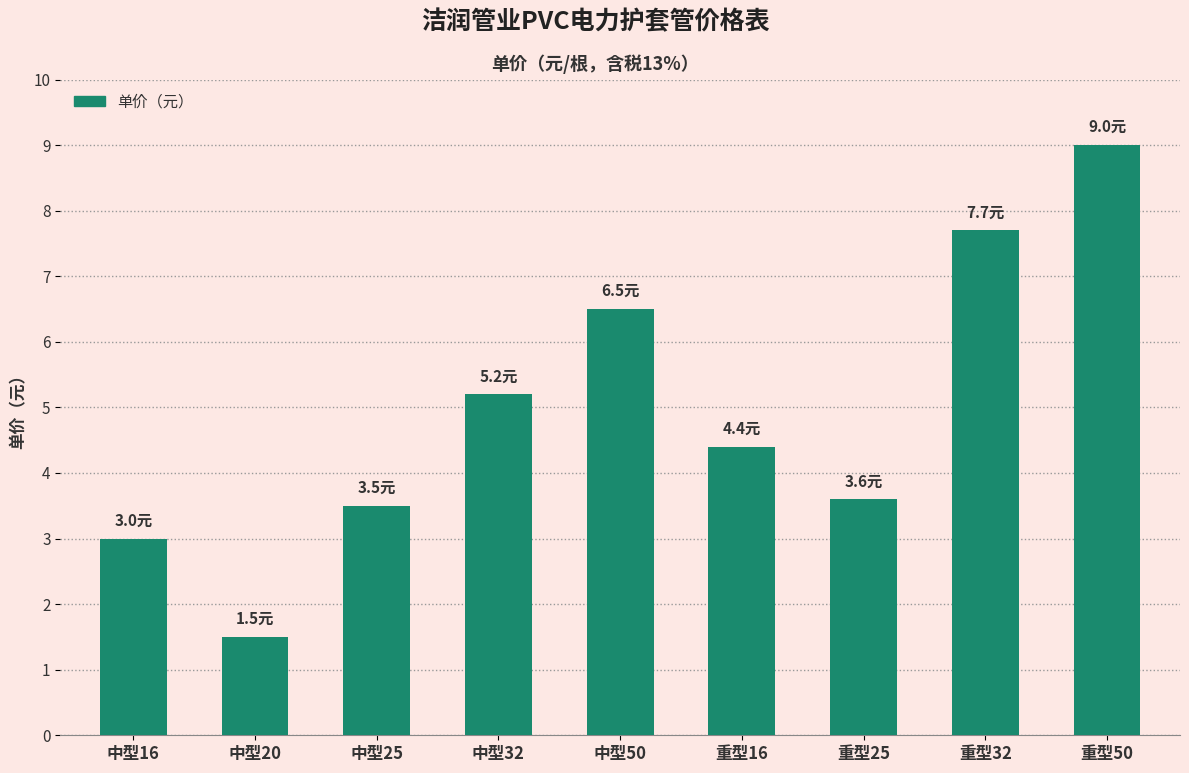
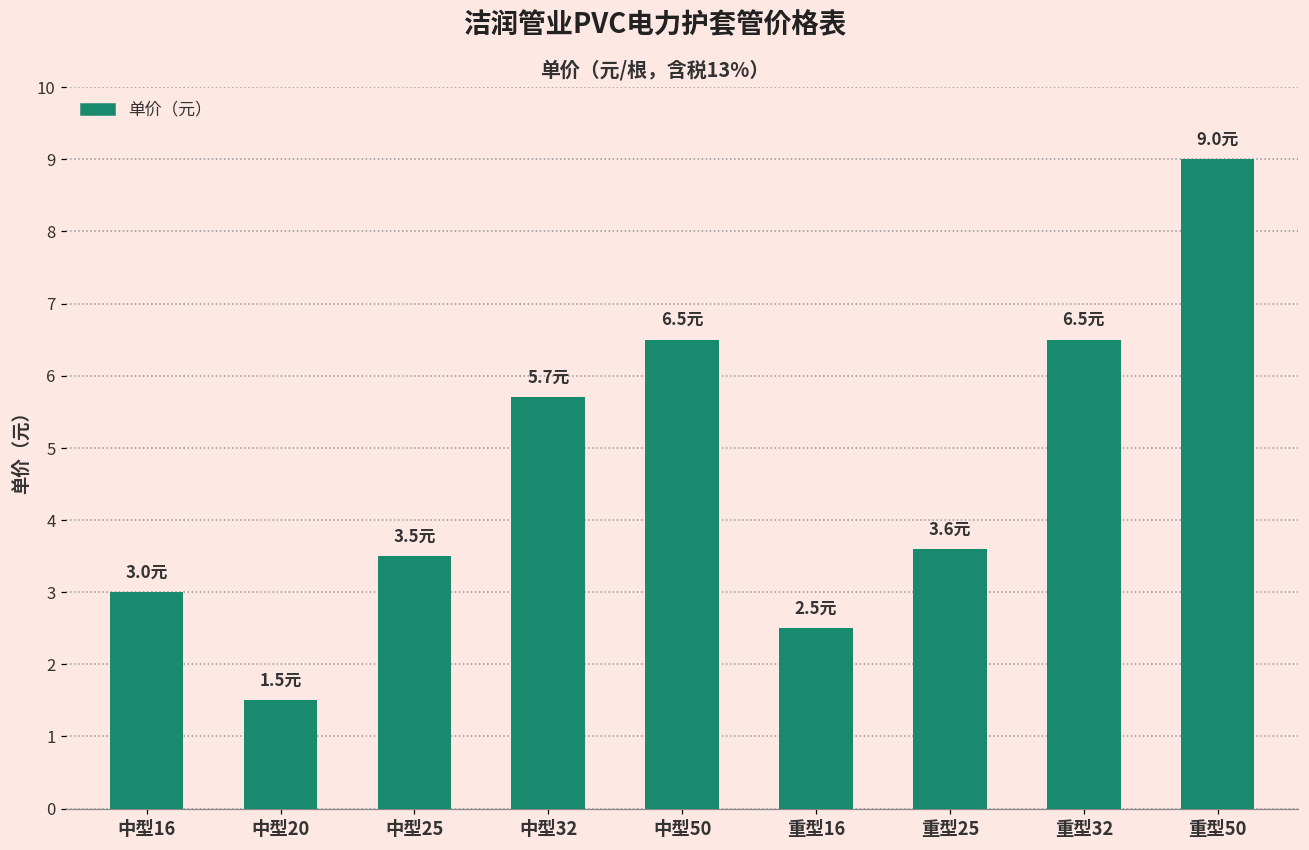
  {
    "中型16": "3.0元",
    "中型20": "1.5元",
    "中型25": "3.5元",
-   "中型32": "5.2元",
+   "中型32": "5.7元",
    "中型50": "6.5元",
-   "重型16": "4.4元",
+   "重型16": "2.5元",
    "重型25": "3.6元",
-   "重型32": "7.7元",
+   "重型32": "6.5元",
    "重型50": "9.0元"
  }
